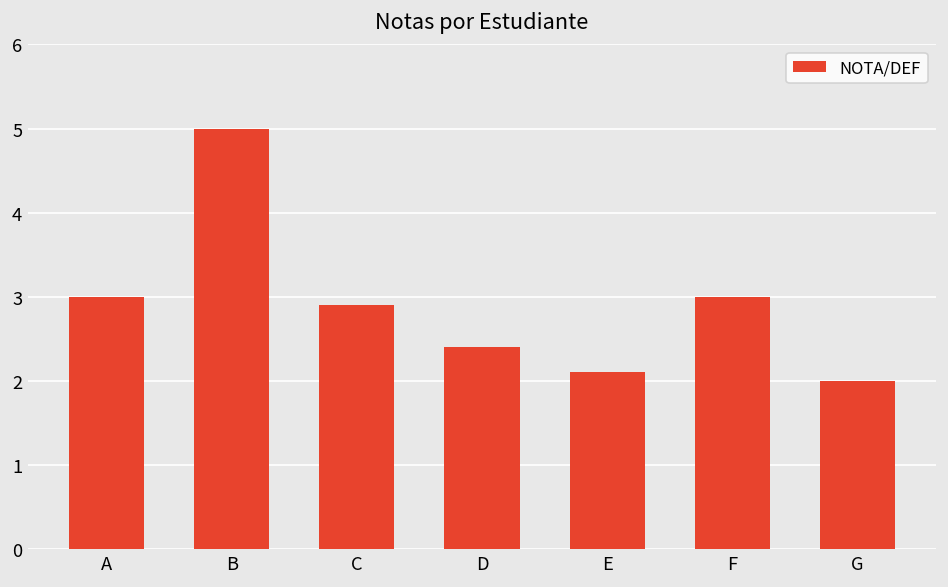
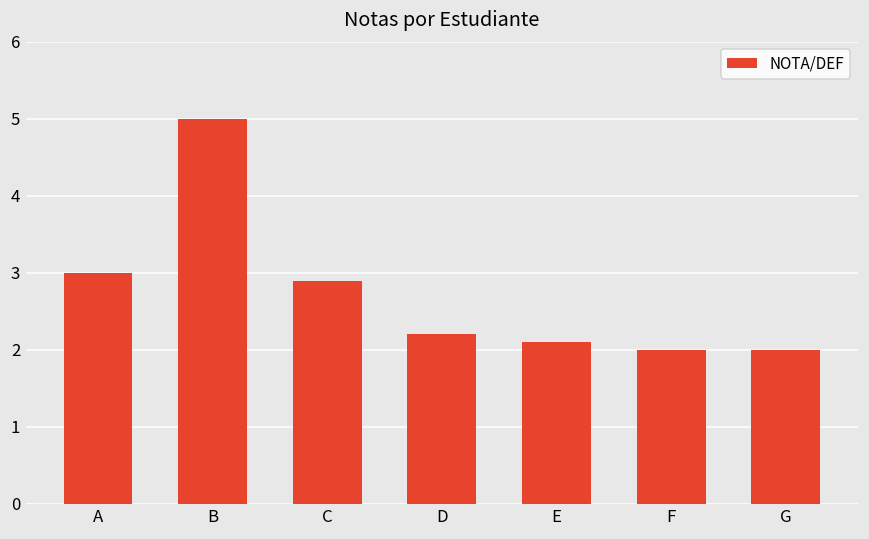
  {
    "A": 3.0,
    "B": 5.0,
    "C": 2.9,
-   "D": 2.4,
+   "D": 2.2,
    "E": 2.1,
-   "F": 3,
+   "F": 2,
    "G": 2.0
  }
